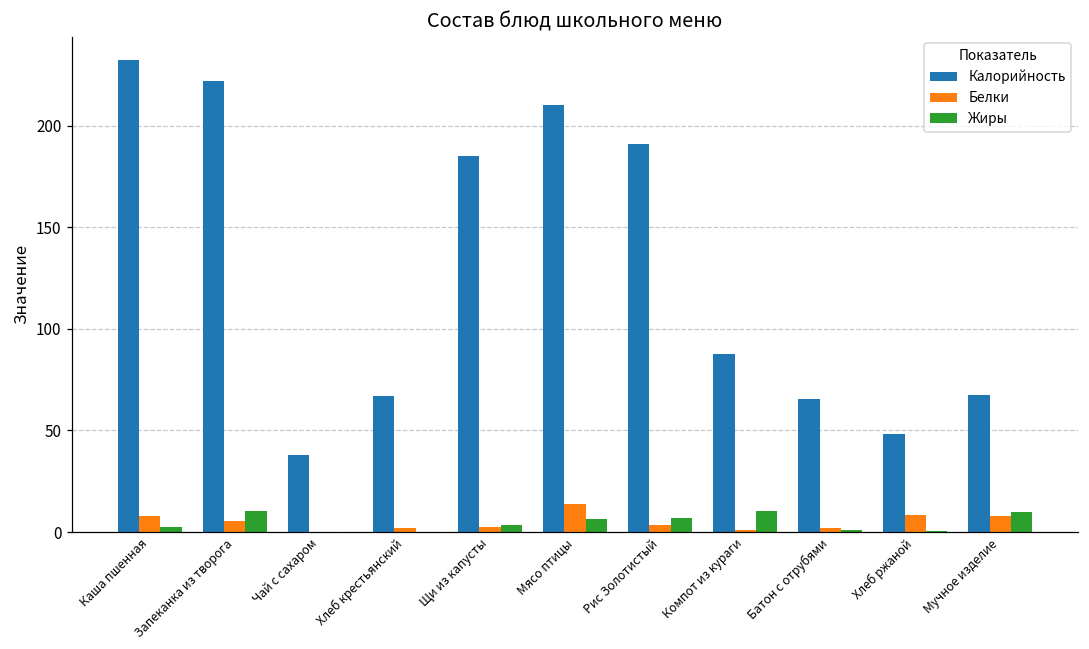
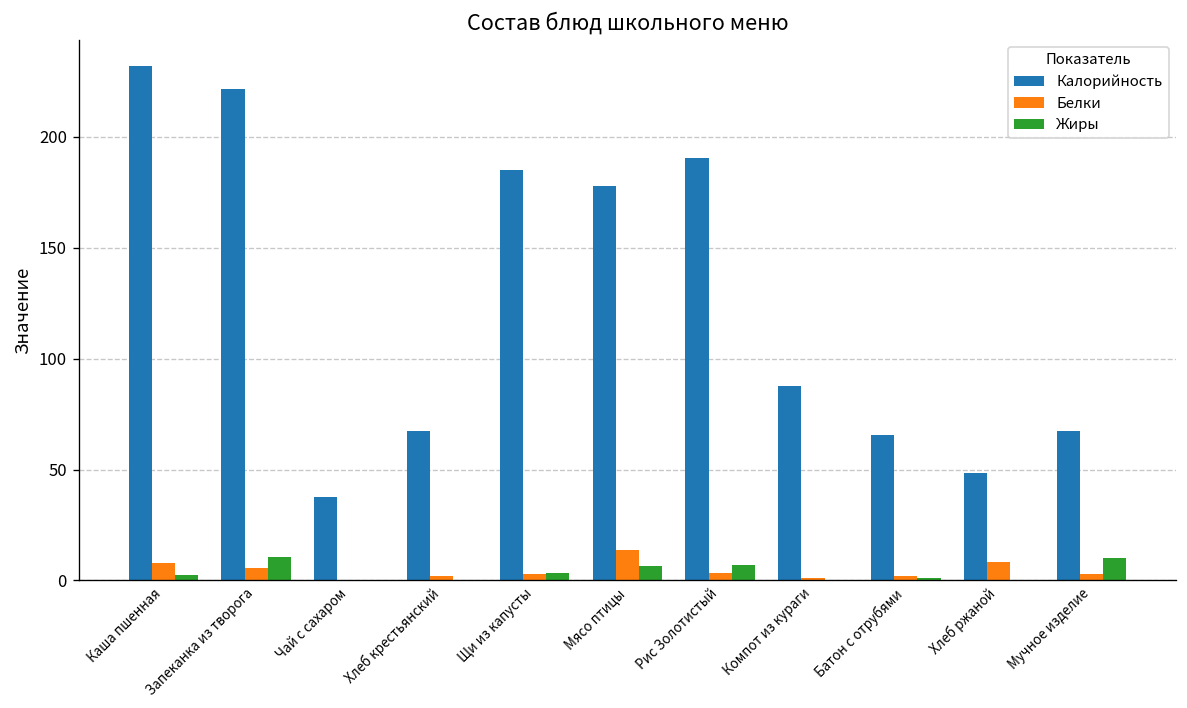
  {
    "Калорийность": {
      "Каша пшенная": 232,
      "Запеканка из творога": 222,
      "Чай с сахаром": 38,
      "Хлеб крестьянский": 67,
      "Щи из капусты": 185,
-     "Мясо птицы": 210,
+     "Мясо птицы": 178,
      "Рис Золотистый": 191,
      "Компот из кураги": 88,
      "Батон с отрубями": 66,
      "Хлеб ржаной": 48,
      "Мучное изделие": 68
    },
    "Белки": {
      "Каша пшенная": 8,
      "Запеканка из творога": 5,
      "Хлеб крестьянский": 2,
      "Щи из капусты": 3,
      "Мясо птицы": 14,
      "Рис Золотистый": 3,
      "Батон с отрубями": 2,
      "Хлеб ржаной": 8,
-     "Мучное изделие": 8
+     "Мучное изделие": 3
    },
    "Жиры": {
      "Каша пшенная": 3,
      "Запеканка из творога": 10,
      "Щи из капусты": 4,
      "Мясо птицы": 6,
      "Рис Золотистый": 7,
-     "Компот из кураги": 10,
+     "Компот из кураги": 0,
      "Мучное изделие": 10
    }
  }
